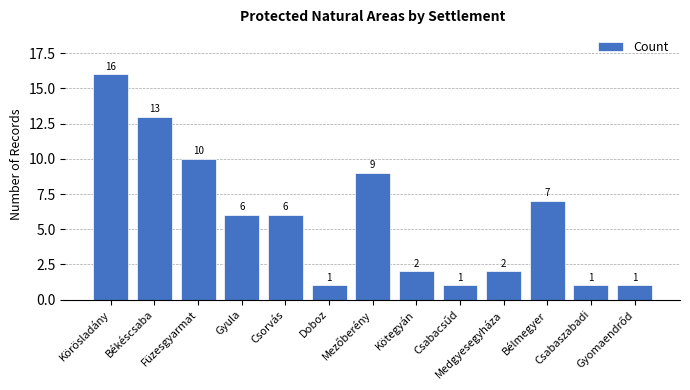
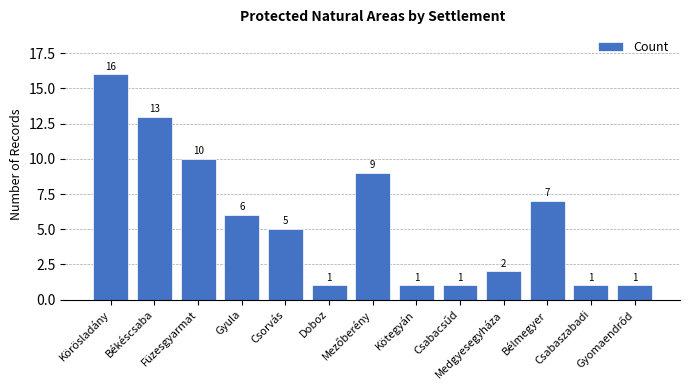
  {
    "Körösladány": 16,
    "Békéscsaba": 13,
    "Füzesgyarmat": 10,
    "Gyula": 6,
-   "Csorvás": 6,
+   "Csorvás": 5,
    "Doboz": 1,
    "Mezőberény": 9,
-   "Kötegyán": 2,
+   "Kötegyán": 1,
    "Csabacsűd": 1,
    "Medgyesegyháza": 2,
    "Bélmegyer": 7,
    "Csabaszabadi": 1,
    "Gyomaendrőd": 1
  }
